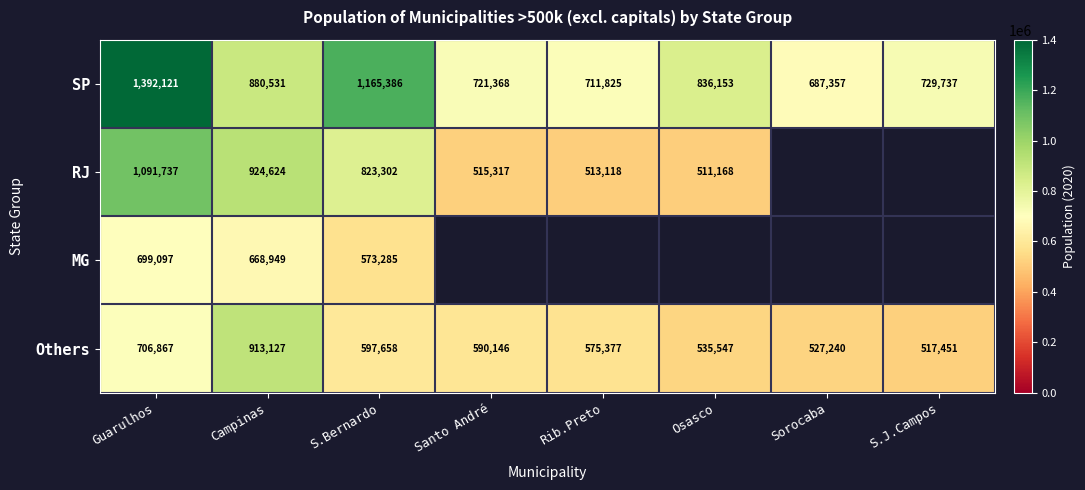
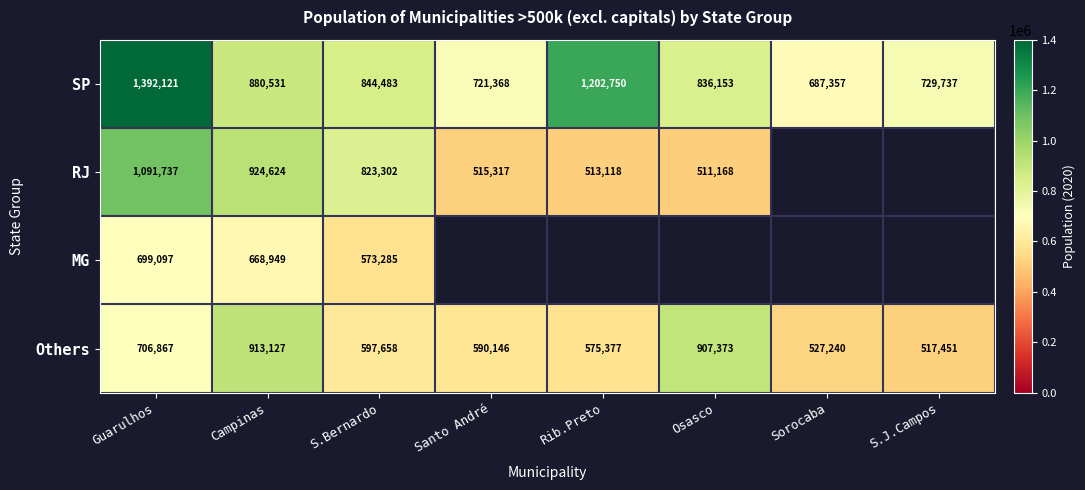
  {
    "SP": {
      "Guarulhos": "1,392,121",
      "Campinas": "880,531",
-     "S.Bernardo": "1,165,386",
+     "S.Bernardo": "844,483",
      "Santo André": "721,368",
-     "Rib.Preto": "711,825",
+     "Rib.Preto": "1,202,750",
      "Osasco": "836,153",
      "Sorocaba": "687,357",
      "S.J.Campos": "729,737"
    },
    "RJ": {
      "Guarulhos": "1,091,737",
      "Campinas": "924,624",
      "S.Bernardo": "823,302",
      "Santo André": "515,317",
      "Rib.Preto": "513,118",
      "Osasco": "511,168"
    },
    "MG": {
      "Guarulhos": "699,097",
      "Campinas": "668,949",
      "S.Bernardo": "573,285"
    },
    "Others": {
      "Guarulhos": "706,867",
      "Campinas": "913,127",
      "S.Bernardo": "597,658",
      "Santo André": "590,146",
      "Rib.Preto": "575,377",
-     "Osasco": "535,547",
+     "Osasco": "907,373",
      "Sorocaba": "527,240",
      "S.J.Campos": "517,451"
    }
  }
